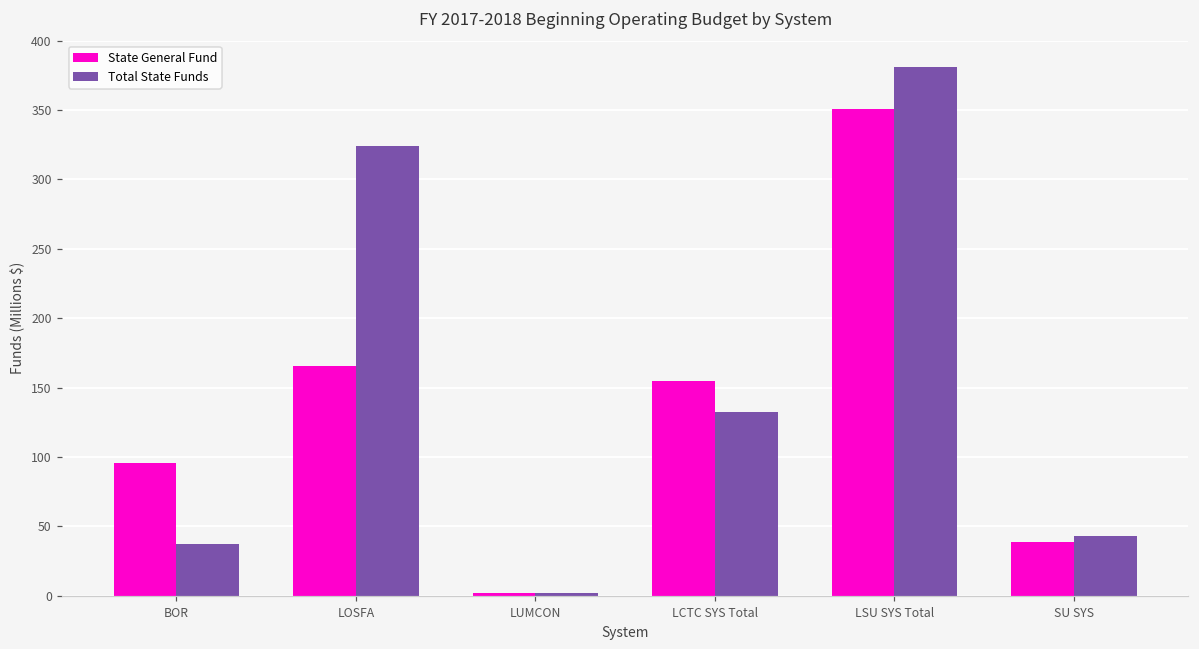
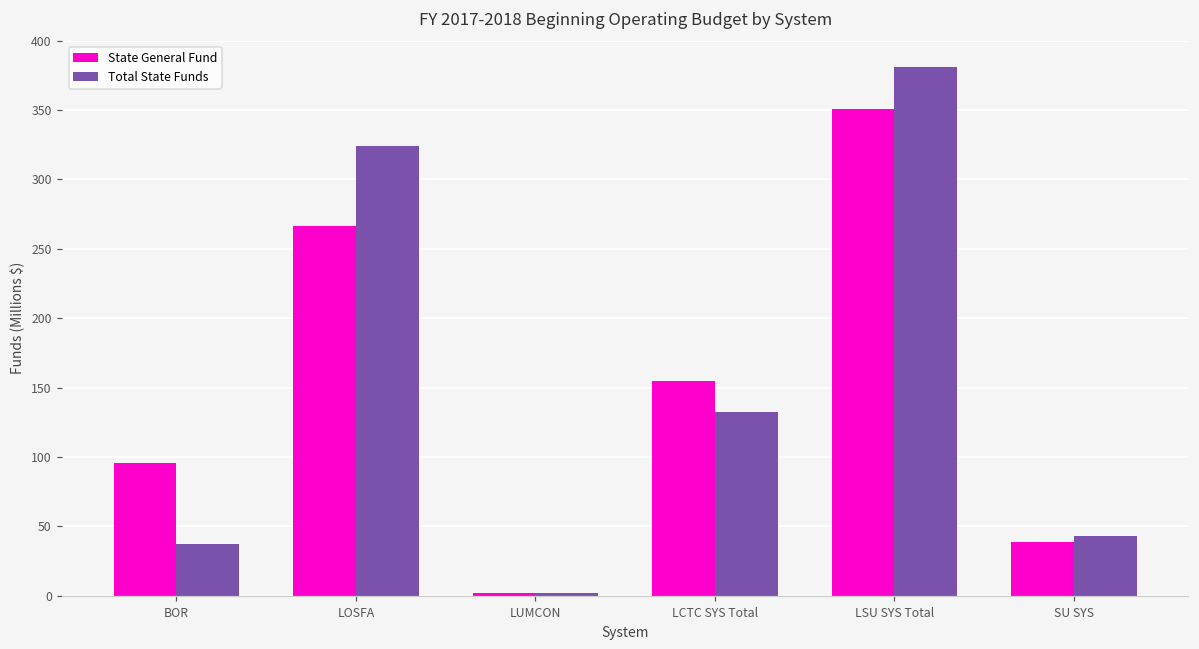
  {
    "State General Fund": {
      "BOR": 96,
-     "LOSFA": 166,
+     "LOSFA": 266,
      "LUMCON": 2,
      "LCTC SYS Total": 155,
      "LSU SYS Total": 351,
      "SU SYS": 39
    },
    "Total State Funds": {
      "BOR": 37,
      "LOSFA": 324,
      "LUMCON": 2,
      "LCTC SYS Total": 133,
      "LSU SYS Total": 381,
      "SU SYS": 43
    }
  }
